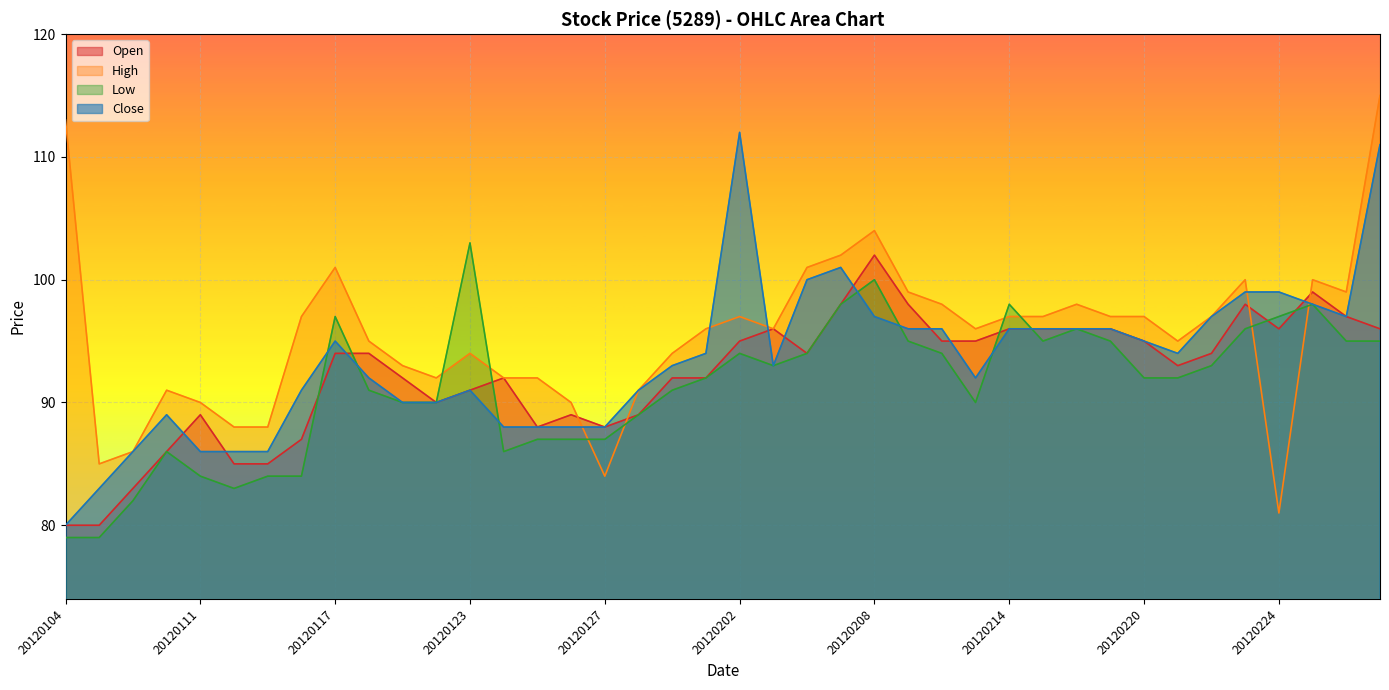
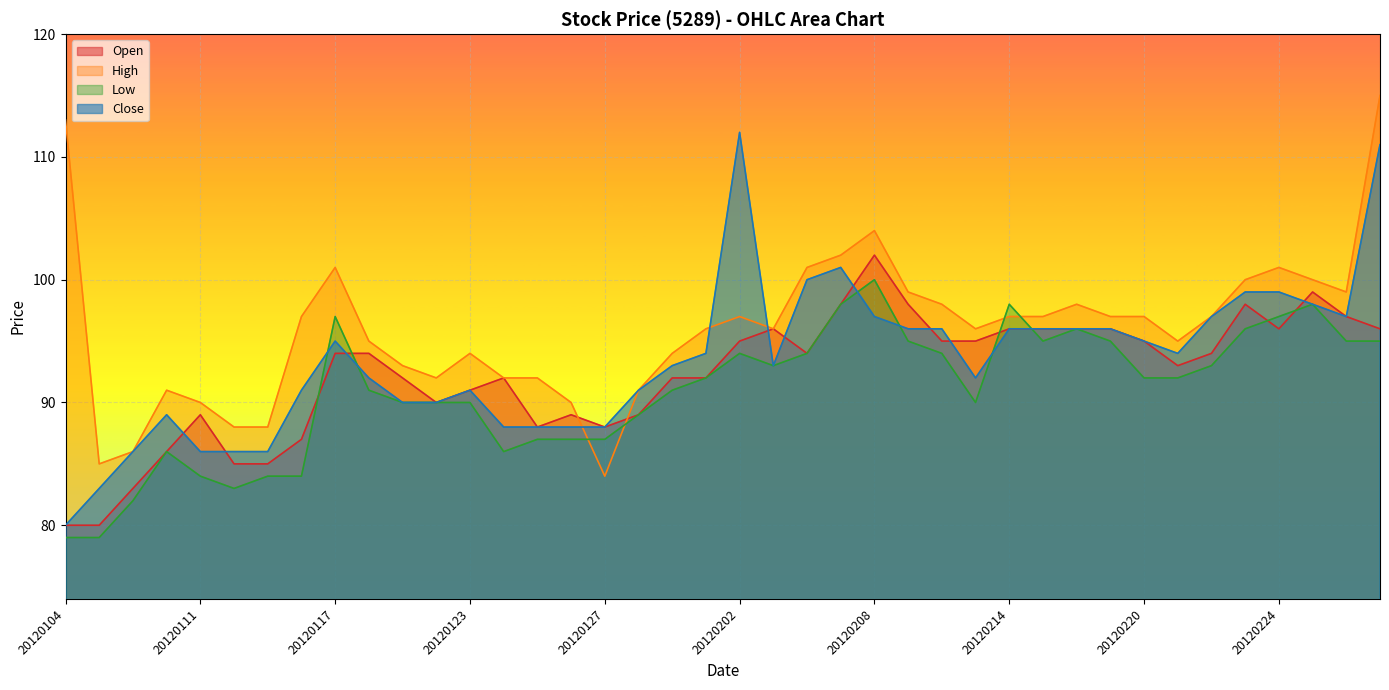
  {
    "Open": {
      "20120111": 89,
      "20120117": 94,
      "20120202": 95,
      "20120208": 102,
      "20120224": 96
    },
    "High": {
      "20120104": 113,
      "20120111": 90,
      "20120117": 101,
      "20120123": 94,
      "20120127": 84,
      "20120202": 97,
      "20120208": 104,
      "20120214": 97,
      "20120220": 97,
-     "20120224": 81
+     "20120224": 101
    },
    "Low": {
      "20120104": 79,
      "20120111": 84,
      "20120117": 97,
-     "20120123": 103,
+     "20120123": 90,
      "20120127": 87,
      "20120202": 94,
      "20120208": 100,
      "20120214": 98,
      "20120220": 92,
      "20120224": 97
    },
    "Close": {
      "20120111": 86,
      "20120117": 95,
      "20120202": 112,
      "20120208": 97,
      "20120224": 99
    }
  }
